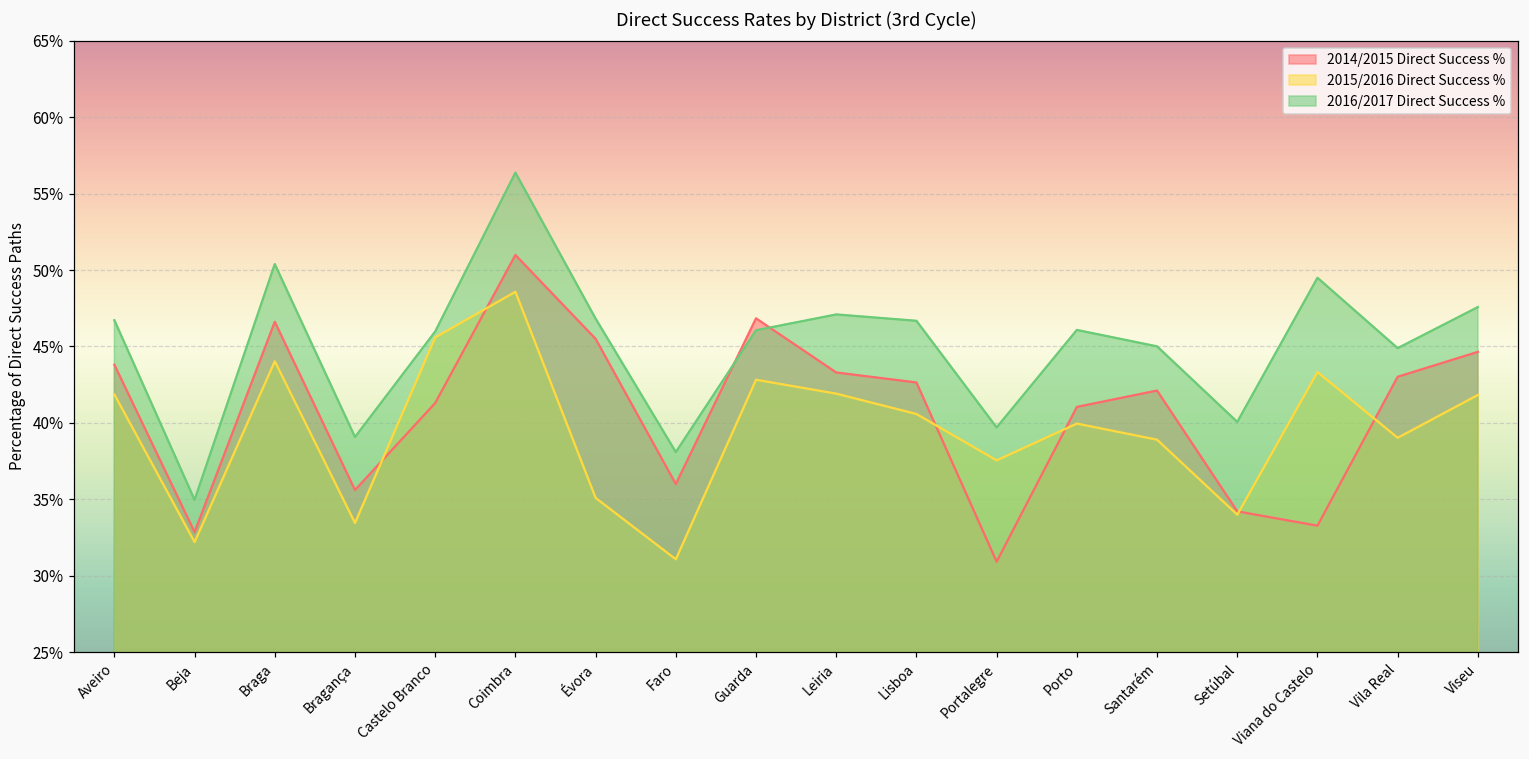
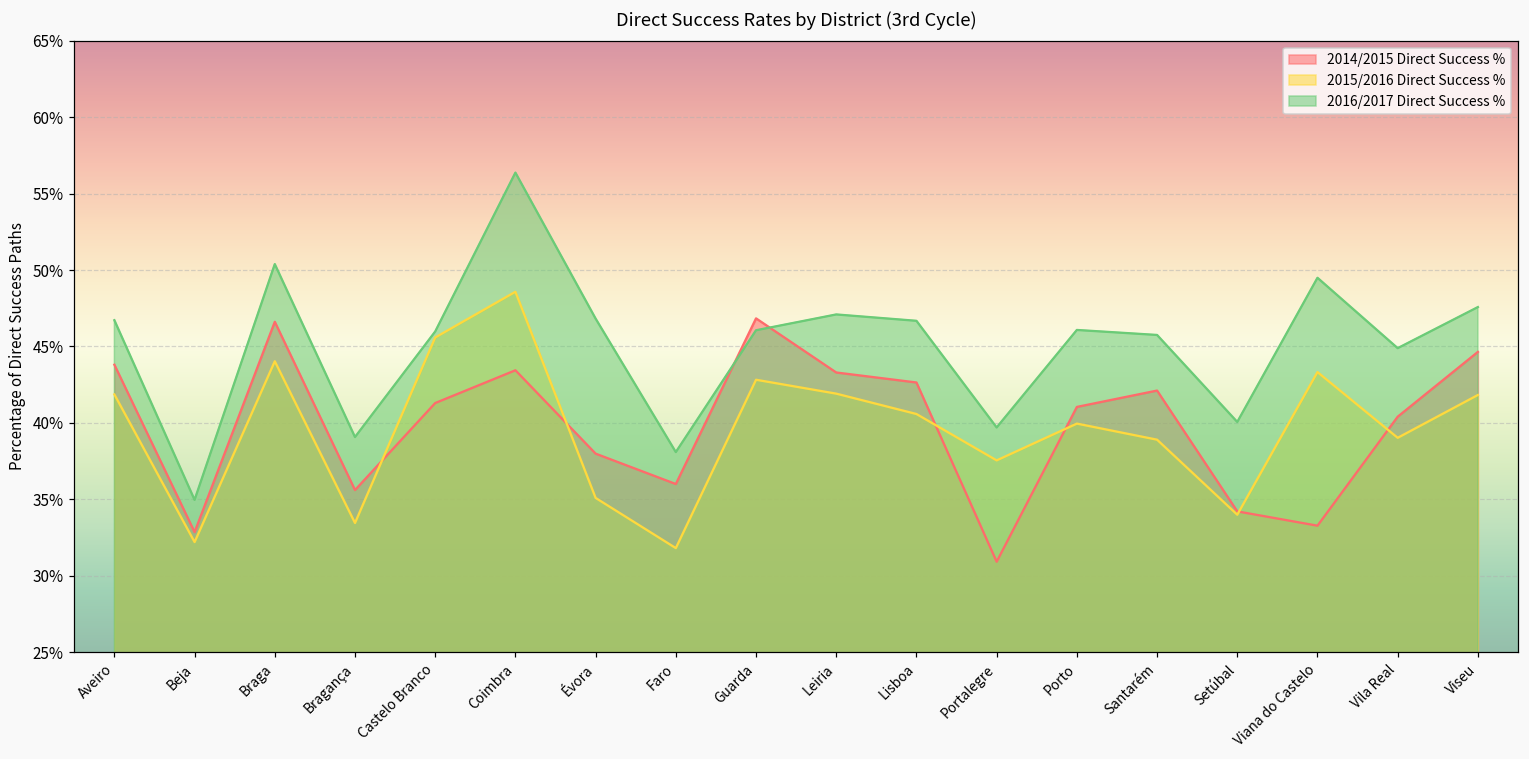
  {
    "2014/2015 Direct Success %": {
      "Aveiro": "43.8%",
      "Beja": "32.8%",
      "Braga": "46.6%",
      "Bragança": "35.6%",
      "Castelo Branco": "41.3%",
-     "Coimbra": "51.0%",
-     "Évora": "45.5%",
+     "Coimbra": "43.4%",
+     "Évora": "38.0%",
      "Faro": "36.0%",
      "Guarda": "46.8%",
      "Leiria": "43.3%",
      "Lisboa": "42.6%",
      "Portalegre": "30.9%",
      "Porto": "41.0%",
      "Santarém": "42.1%",
      "Setúbal": "34.2%",
      "Viana do Castelo": "33.3%",
-     "Vila Real": "43.0%",
+     "Vila Real": "40.4%",
      "Viseu": "44.6%"
    },
    "2015/2016 Direct Success %": {
      "Aveiro": "41.9%",
      "Beja": "32.2%",
      "Braga": "44.0%",
      "Bragança": "33.4%",
      "Castelo Branco": "45.6%",
      "Coimbra": "48.6%",
      "Évora": "35.1%",
-     "Faro": "31.1%",
+     "Faro": "31.8%",
      "Guarda": "42.8%",
      "Leiria": "41.9%",
      "Lisboa": "40.6%",
      "Portalegre": "37.5%",
      "Porto": "39.9%",
      "Santarém": "38.9%",
      "Setúbal": "34.0%",
      "Viana do Castelo": "43.3%",
      "Vila Real": "39.0%",
      "Viseu": "41.8%"
    },
    "2016/2017 Direct Success %": {
      "Aveiro": "46.7%",
      "Beja": "35.0%",
      "Braga": "50.4%",
      "Bragança": "39.1%",
      "Castelo Branco": "46.0%",
      "Coimbra": "56.4%",
      "Évora": "46.8%",
      "Faro": "38.1%",
      "Guarda": "46.1%",
      "Leiria": "47.1%",
      "Lisboa": "46.7%",
      "Portalegre": "39.7%",
      "Porto": "46.1%",
-     "Santarém": "45.0%",
+     "Santarém": "45.8%",
      "Setúbal": "40.1%",
      "Viana do Castelo": "49.5%",
      "Vila Real": "44.9%",
      "Viseu": "47.6%"
    }
  }
